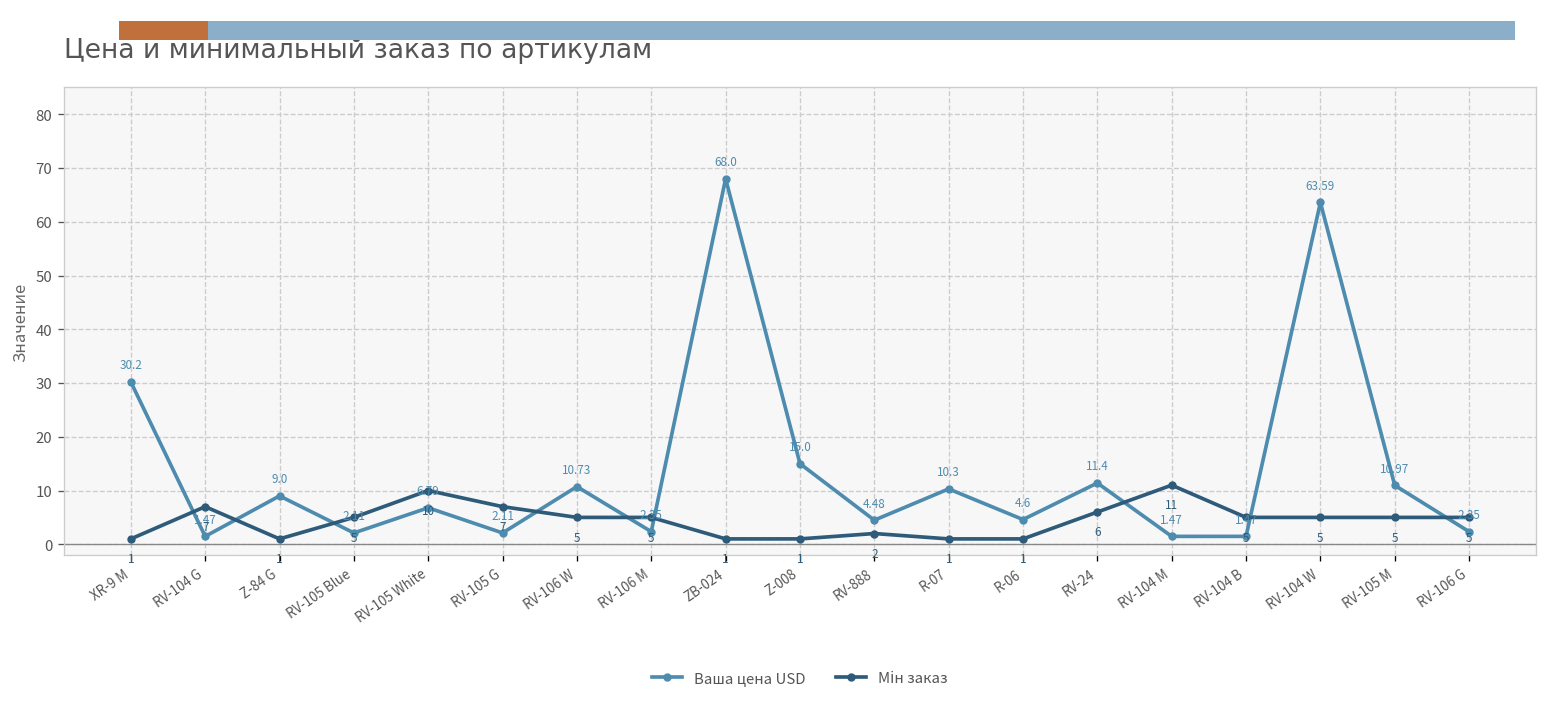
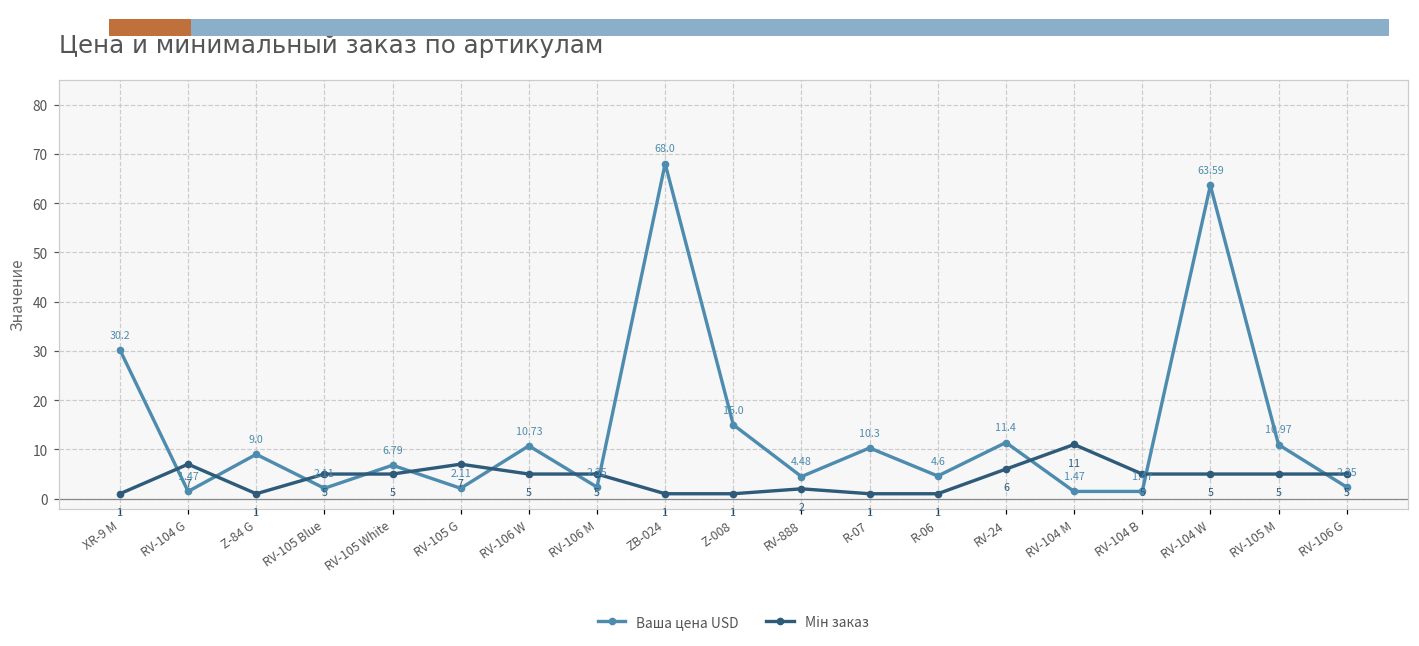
  {
    "Цена и минимальный заказ по артикулам": {
      "Ваша цена USD": {
        "XR-9 M": 30.2,
        "RV-104 G": 1.47,
        "Z-84 G": 9.0,
        "RV-105 White": 6.79,
        "RV-105 G": 2.11,
        "RV-106 W": 10.73,
        "ZB-024": 68.0,
        "Z-008": 15.0,
        "RV-888": 4.48,
        "R-07": 10.3,
        "R-06": 4.6,
        "RV-24": 11.4,
        "RV-104 M": 1.47,
        "RV-104 W": 63.59,
        "RV-105 М": 10.97
      },
      "Мін заказ": {
        "XR-9 M": 1,
        "Z-84 G": 1,
-       "RV-105 White": 10,
+       "RV-105 White": 5,
        "RV-106 W": 5,
        "ZB-024": 1,
        "Z-008": 1,
        "RV-888": 2,
        "R-07": 1,
        "R-06": 1,
        "RV-24": 6,
        "RV-104 M": 11,
        "RV-104 W": 5,
        "RV-105 М": 5
      }
    }
  }
